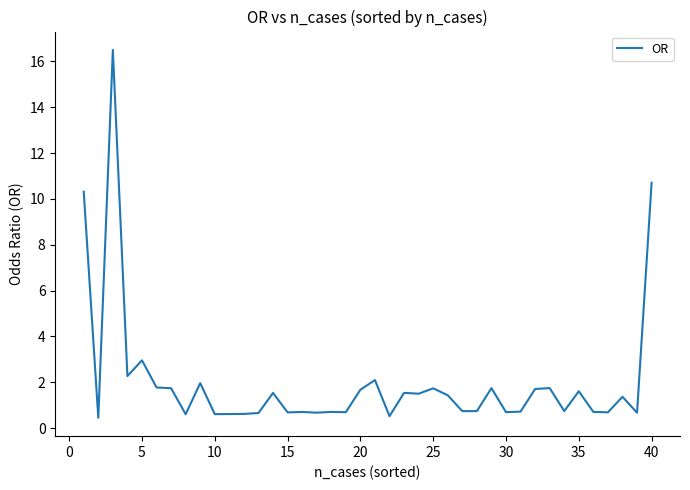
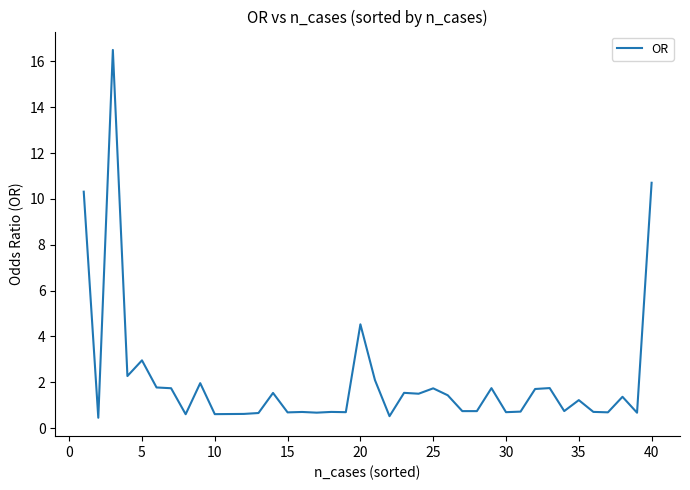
  {
    "5": 3.0,
    "10": 0.6,
    "15": 0.7,
-   "20": 1.7,
+   "20": 4.5,
    "25": 1.7,
    "30": 0.7,
-   "35": 1.6,
+   "35": 1.2,
    "40": 10.7
  }
